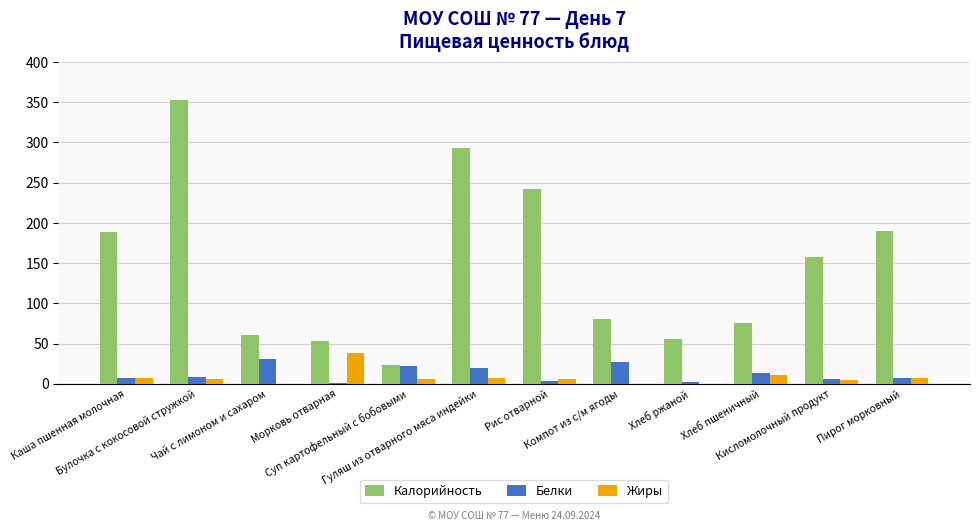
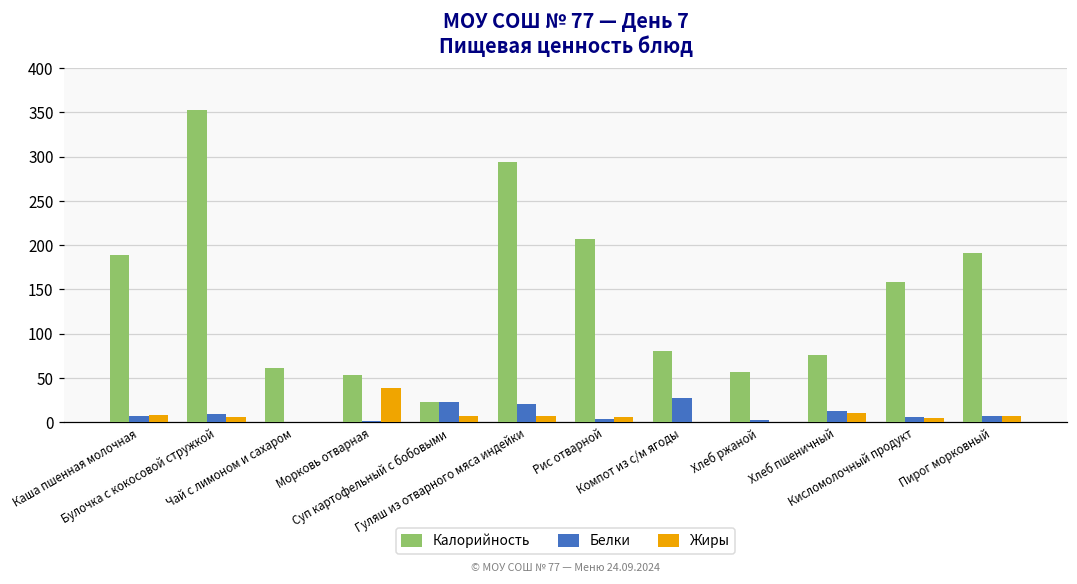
  {
    "Калорийность": {
      "Каша пшенная молочная": 190,
      "Булочка с кокосовой стружкой": 350,
      "Чай с лимоном и сахаром": 60,
      "Морковь отварная": 50,
      "Суп картофельный с бобовыми": 20,
      "Гуляш из отварного мяса индейки": 290,
-     "Рис отварной": 240,
+     "Рис отварной": 210,
      "Компот из с/м ягоды": 80,
      "Хлеб ржаной": 60,
      "Хлеб пшеничный": 80,
      "Кисломолочный продукт": 160,
      "Пирог морковный": 190
    },
    "Белки": {
      "Каша пшенная молочная": 10,
      "Булочка с кокосовой стружкой": 10,
-     "Чай с лимоном и сахаром": 30,
+     "Чай с лимоном и сахаром": 0,
      "Суп картофельный с бобовыми": 20,
      "Гуляш из отварного мяса индейки": 20,
      "Рис отварной": 0,
      "Компот из с/м ягоды": 30,
      "Хлеб пшеничный": 10,
      "Кисломолочный продукт": 10,
      "Пирог морковный": 10
    },
    "Жиры": {
      "Каша пшенная молочная": 10,
      "Булочка с кокосовой стружкой": 10,
      "Чай с лимоном и сахаром": 0,
      "Морковь отварная": 40,
      "Суп картофельный с бобовыми": 10,
      "Гуляш из отварного мяса индейки": 10,
      "Рис отварной": 10,
      "Хлеб пшеничный": 10,
      "Кисломолочный продукт": 10,
      "Пирог морковный": 10
    }
  }
